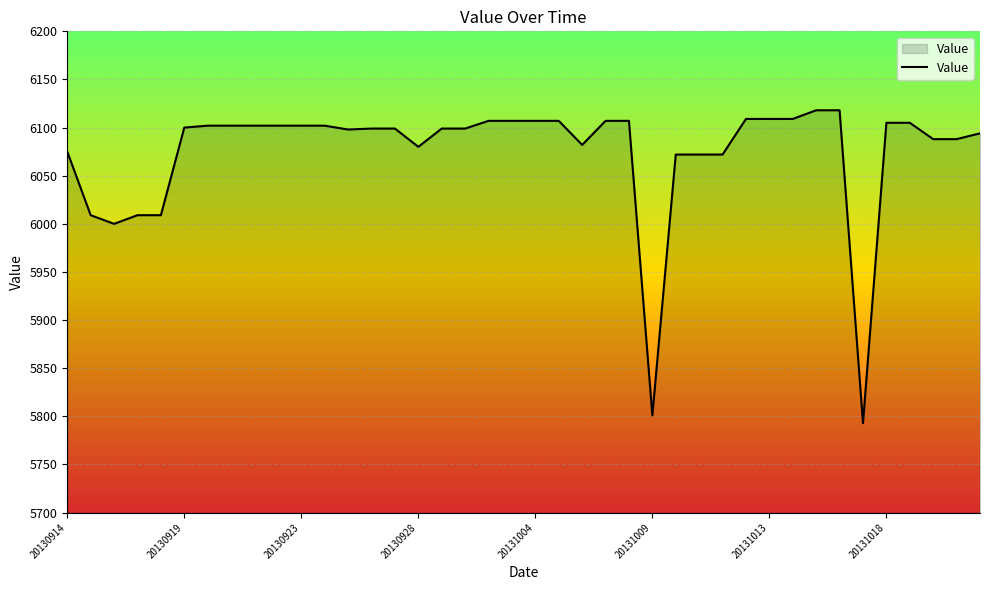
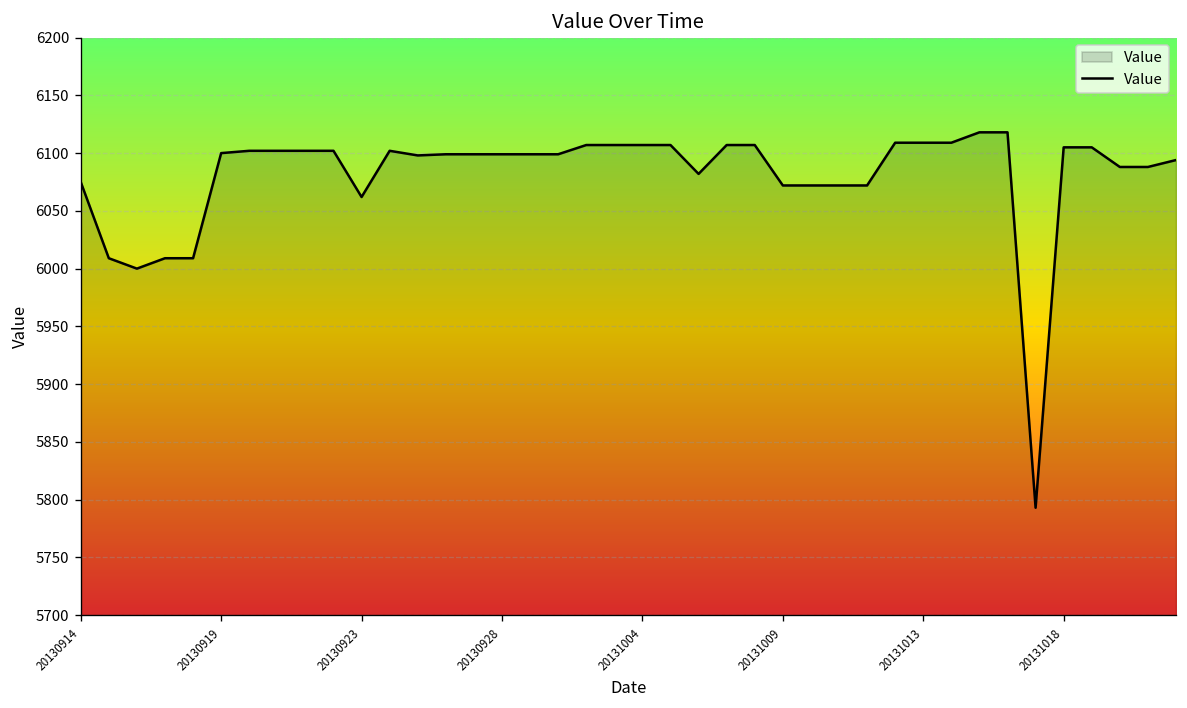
  {
    "20130914": 6080,
    "20130919": 6100,
-   "20130923": 6100,
-   "20130928": 6080,
+   "20130923": 6060,
+   "20130928": 6100,
    "20131004": 6110,
-   "20131009": 5800,
+   "20131009": 6070,
    "20131013": 6110,
    "20131018": 6110
  }
